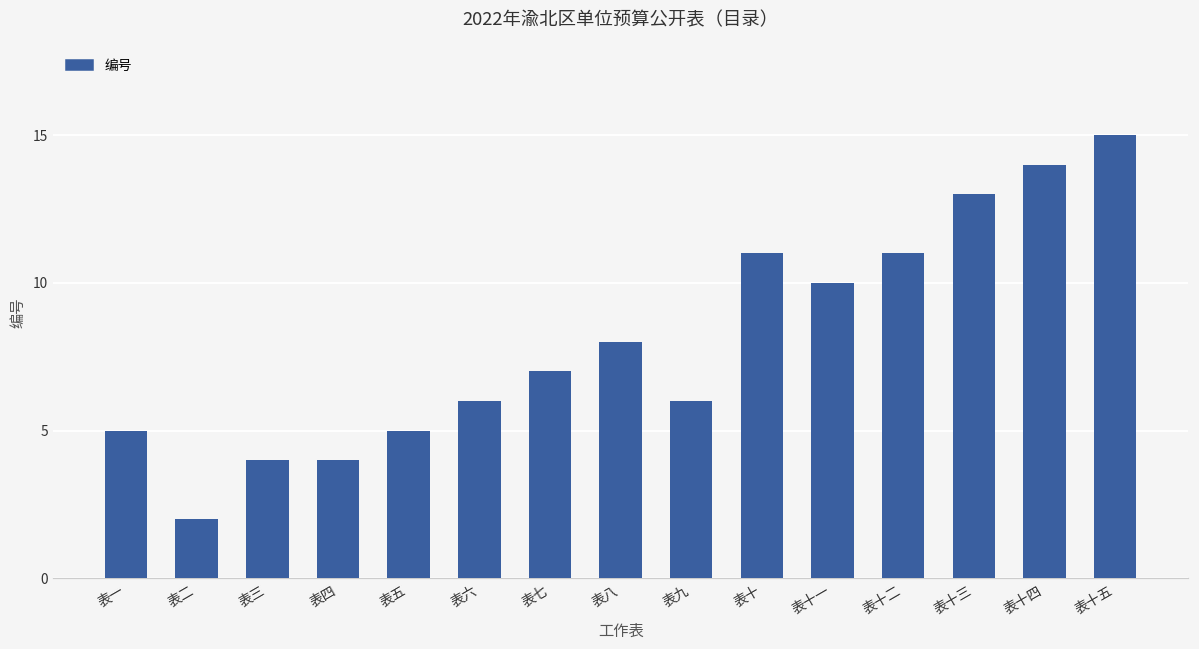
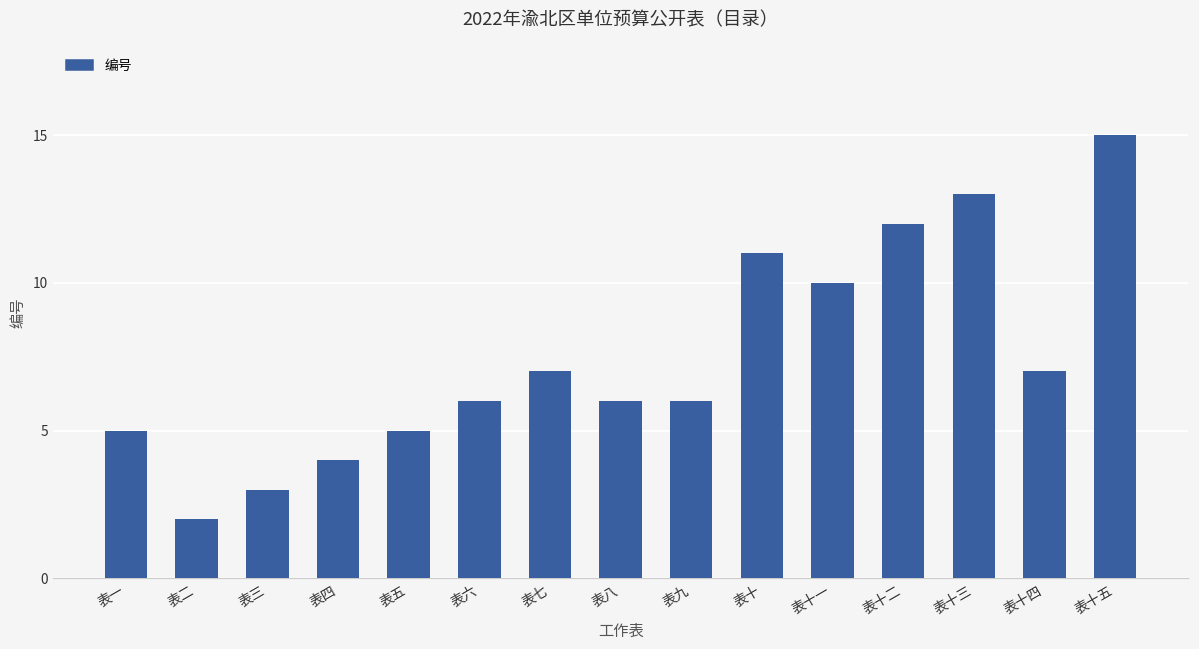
  {
    "表一": 5,
    "表二": 2,
-   "表三": 4,
+   "表三": 3,
    "表四": 4,
    "表五": 5,
    "表六": 6,
    "表七": 7,
-   "表八": 8,
+   "表八": 6,
    "表九": 6,
    "表十": 11,
    "表十一": 10,
-   "表十二": 11,
+   "表十二": 12,
    "表十三": 13,
-   "表十四": 14,
+   "表十四": 7,
    "表十五": 15
  }
